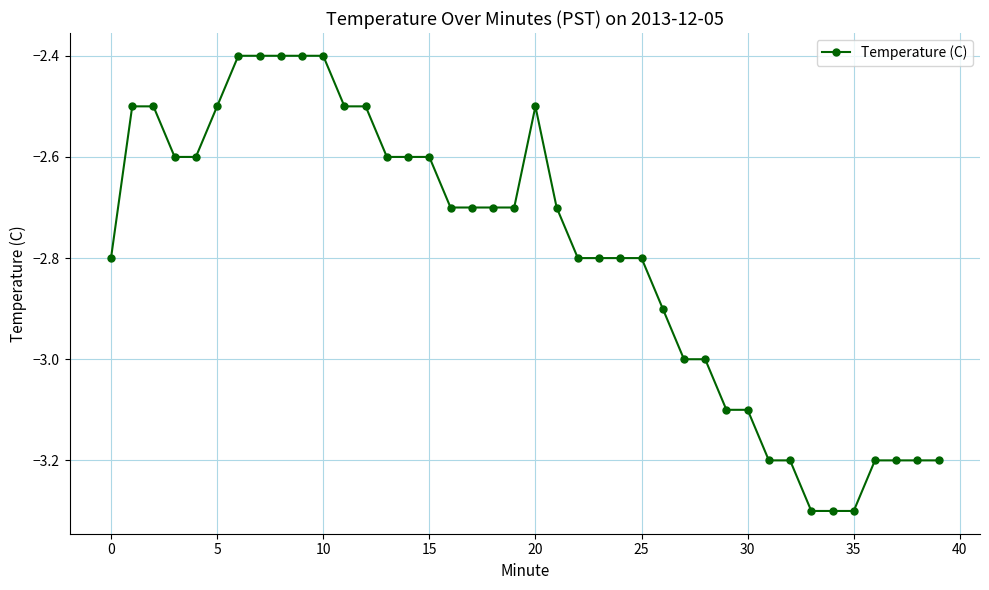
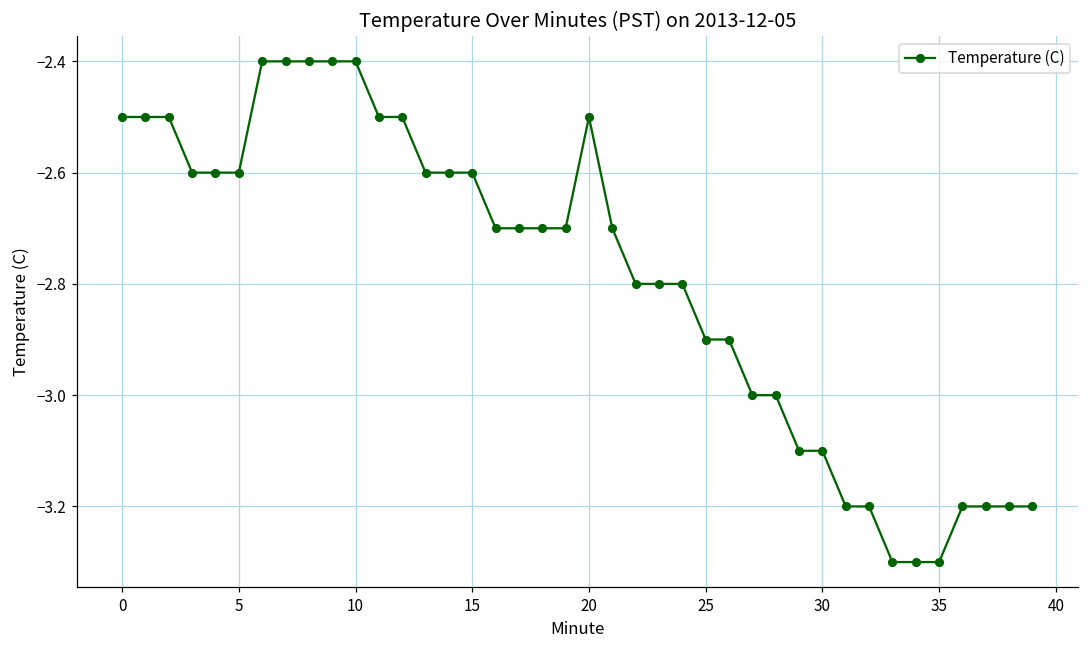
  {
-   "0": -2.8,
-   "5": -2.5,
+   "0": -2.5,
+   "5": -2.6,
    "10": -2.4,
    "15": -2.6,
    "20": -2.5,
-   "25": -2.8,
+   "25": -2.9,
    "30": -3.1,
    "35": -3.3
  }
